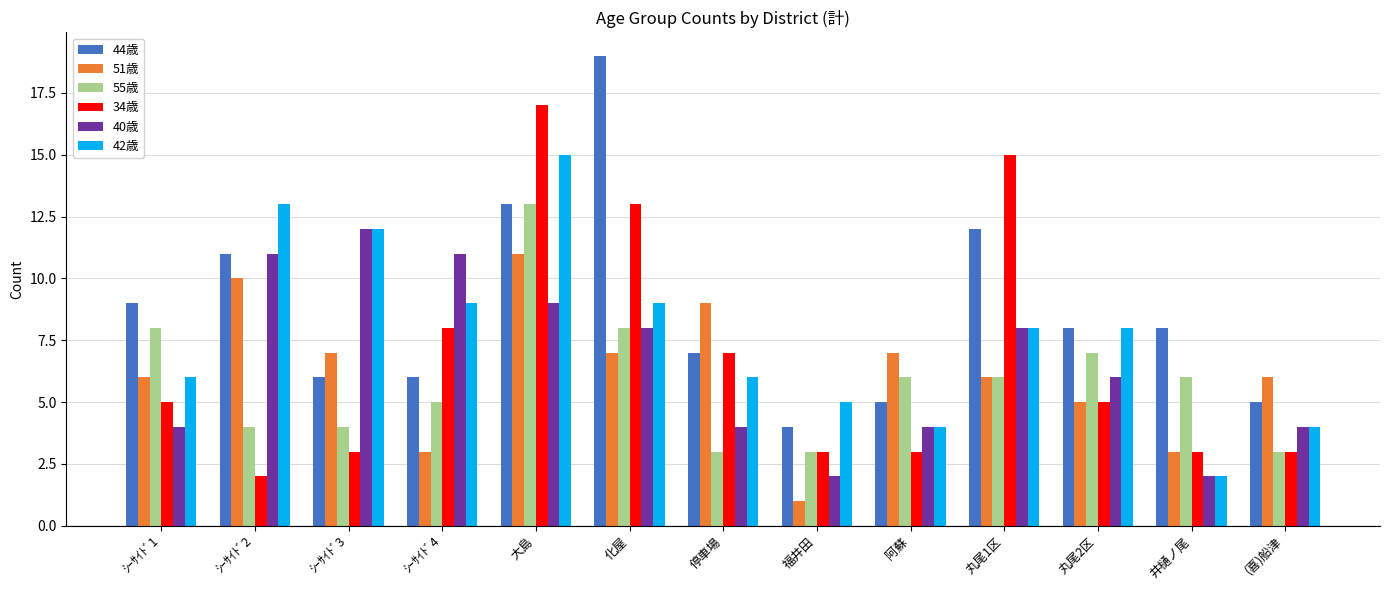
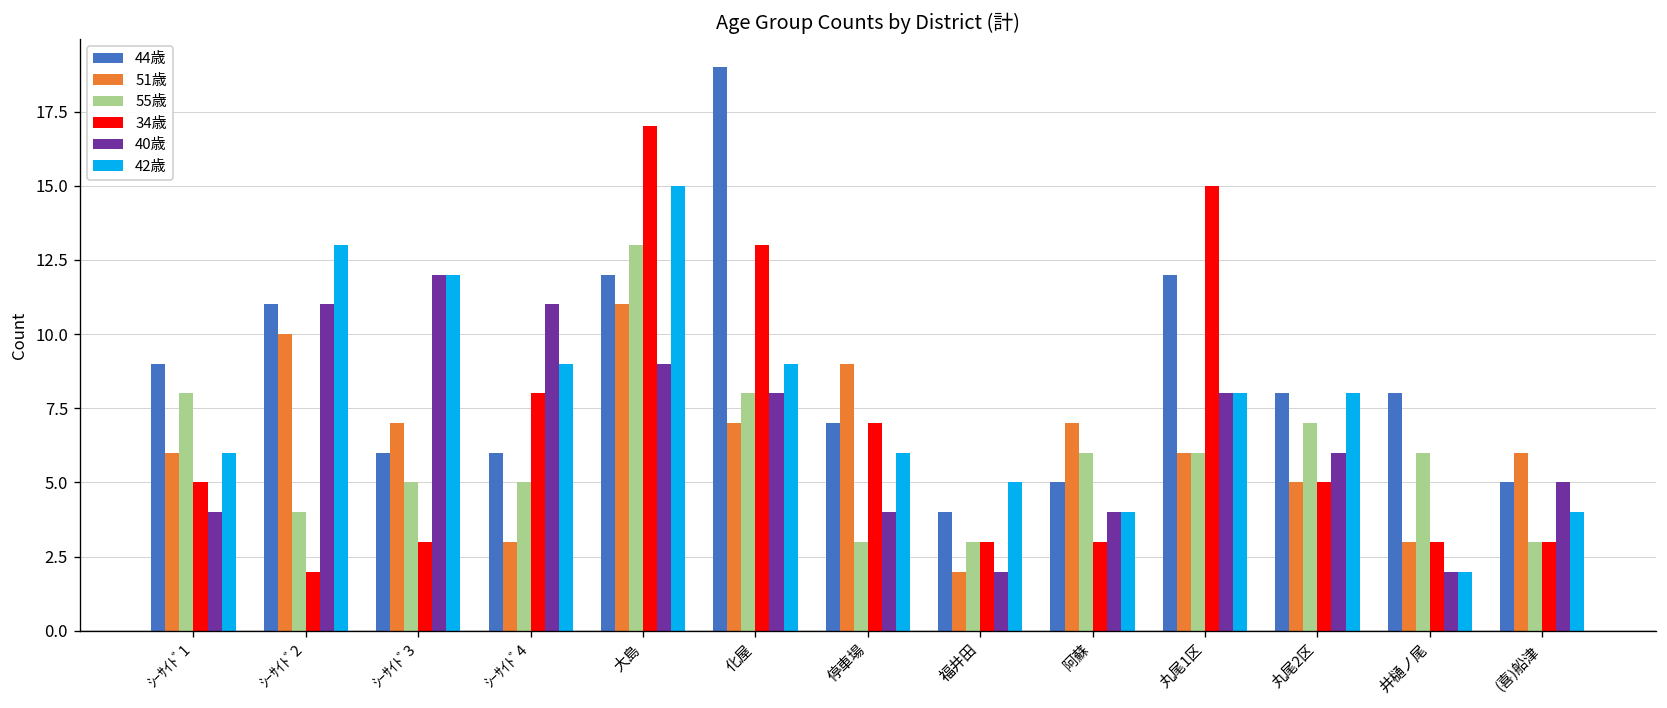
  {
    "44歳": {
      "ｼｰｻｲﾄﾞ1": 9,
      "ｼｰｻｲﾄﾞ2": 11,
      "ｼｰｻｲﾄﾞ3": 6,
      "ｼｰｻｲﾄﾞ4": 6,
-     "大島": 13,
+     "大島": 12,
      "化屋": 19,
      "停車場": 7,
      "福井田": 4,
      "阿蘇": 5,
      "丸尾1区": 12,
      "丸尾2区": 8,
      "井樋ノ尾": 8,
      "(喜)船津": 5
    },
    "51歳": {
      "ｼｰｻｲﾄﾞ1": 6,
      "ｼｰｻｲﾄﾞ2": 10,
      "ｼｰｻｲﾄﾞ3": 7,
      "ｼｰｻｲﾄﾞ4": 3,
      "大島": 11,
      "化屋": 7,
      "停車場": 9,
-     "福井田": 1,
+     "福井田": 2,
      "阿蘇": 7,
      "丸尾1区": 6,
      "丸尾2区": 5,
      "井樋ノ尾": 3,
      "(喜)船津": 6
    },
    "55歳": {
      "ｼｰｻｲﾄﾞ1": 8,
      "ｼｰｻｲﾄﾞ2": 4,
-     "ｼｰｻｲﾄﾞ3": 4,
+     "ｼｰｻｲﾄﾞ3": 5,
      "ｼｰｻｲﾄﾞ4": 5,
      "大島": 13,
      "化屋": 8,
      "停車場": 3,
      "福井田": 3,
      "阿蘇": 6,
      "丸尾1区": 6,
      "丸尾2区": 7,
      "井樋ノ尾": 6,
      "(喜)船津": 3
    },
    "34歳": {
      "ｼｰｻｲﾄﾞ1": 5,
      "ｼｰｻｲﾄﾞ2": 2,
      "ｼｰｻｲﾄﾞ3": 3,
      "ｼｰｻｲﾄﾞ4": 8,
      "大島": 17,
      "化屋": 13,
      "停車場": 7,
      "福井田": 3,
      "阿蘇": 3,
      "丸尾1区": 15,
      "丸尾2区": 5,
      "井樋ノ尾": 3,
      "(喜)船津": 3
    },
    "40歳": {
      "ｼｰｻｲﾄﾞ1": 4,
      "ｼｰｻｲﾄﾞ2": 11,
      "ｼｰｻｲﾄﾞ3": 12,
      "ｼｰｻｲﾄﾞ4": 11,
      "大島": 9,
      "化屋": 8,
      "停車場": 4,
      "福井田": 2,
      "阿蘇": 4,
      "丸尾1区": 8,
      "丸尾2区": 6,
      "井樋ノ尾": 2,
-     "(喜)船津": 4
+     "(喜)船津": 5
    },
    "42歳": {
      "ｼｰｻｲﾄﾞ1": 6,
      "ｼｰｻｲﾄﾞ2": 13,
      "ｼｰｻｲﾄﾞ3": 12,
      "ｼｰｻｲﾄﾞ4": 9,
      "大島": 15,
      "化屋": 9,
      "停車場": 6,
      "福井田": 5,
      "阿蘇": 4,
      "丸尾1区": 8,
      "丸尾2区": 8,
      "井樋ノ尾": 2,
      "(喜)船津": 4
    }
  }
